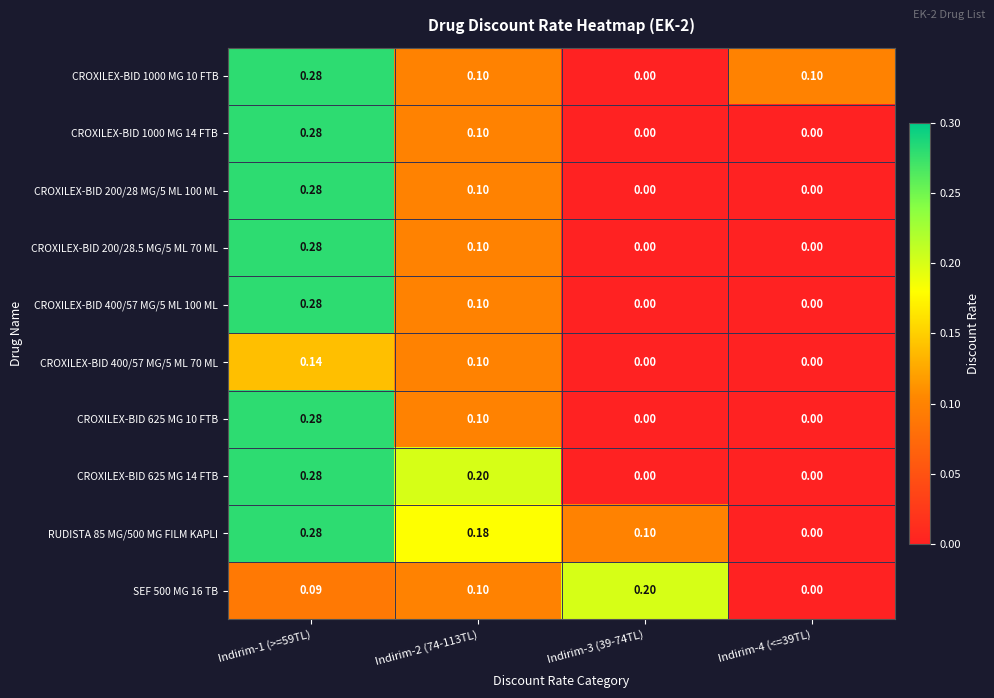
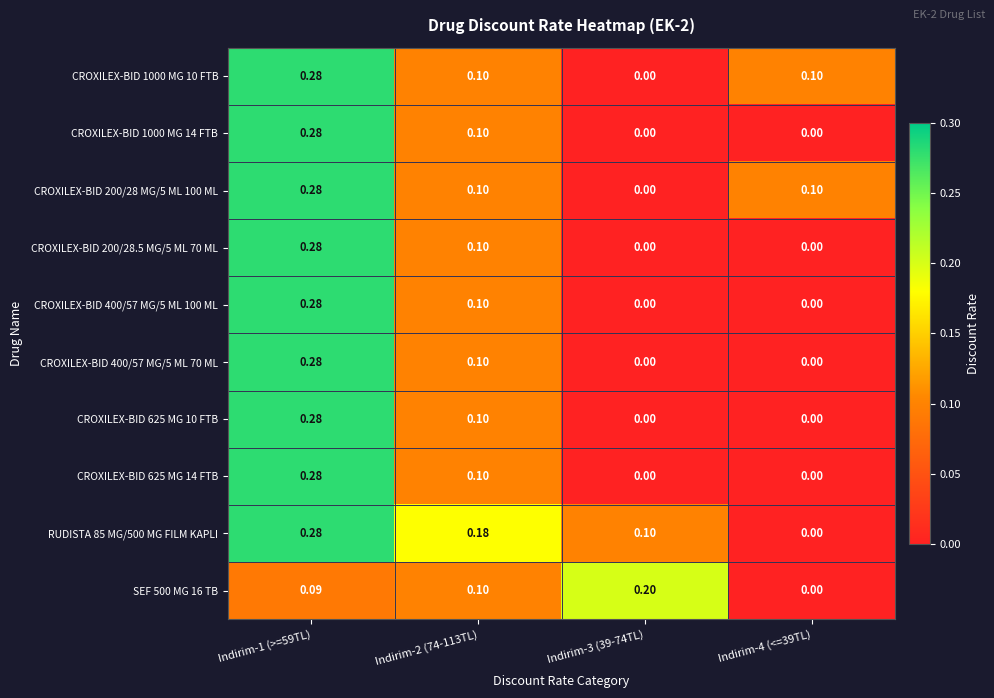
  {
    "CROXILEX-BID 1000 MG 10 FTB": {
      "Indirim-1 (>=59TL)": 0.28,
      "Indirim-2 (74-113TL)": 0.10,
      "Indirim-3 (39-74TL)": 0.00,
      "Indirim-4 (<=39TL)": 0.10
    },
    "CROXILEX-BID 1000 MG 14 FTB": {
      "Indirim-1 (>=59TL)": 0.28,
      "Indirim-2 (74-113TL)": 0.10,
      "Indirim-3 (39-74TL)": 0.00,
      "Indirim-4 (<=39TL)": 0.00
    },
    "CROXILEX-BID 200/28 MG/5 ML 100 ML": {
      "Indirim-1 (>=59TL)": 0.28,
      "Indirim-2 (74-113TL)": 0.10,
      "Indirim-3 (39-74TL)": 0.00,
-     "Indirim-4 (<=39TL)": 0.00
+     "Indirim-4 (<=39TL)": 0.10
    },
    "CROXILEX-BID 200/28.5 MG/5 ML 70 ML": {
      "Indirim-1 (>=59TL)": 0.28,
      "Indirim-2 (74-113TL)": 0.10,
      "Indirim-3 (39-74TL)": 0.00,
      "Indirim-4 (<=39TL)": 0.00
    },
    "CROXILEX-BID 400/57 MG/5 ML 100 ML": {
      "Indirim-1 (>=59TL)": 0.28,
      "Indirim-2 (74-113TL)": 0.10,
      "Indirim-3 (39-74TL)": 0.00,
      "Indirim-4 (<=39TL)": 0.00
    },
    "CROXILEX-BID 400/57 MG/5 ML 70 ML": {
-     "Indirim-1 (>=59TL)": 0.14,
+     "Indirim-1 (>=59TL)": 0.28,
      "Indirim-2 (74-113TL)": 0.10,
      "Indirim-3 (39-74TL)": 0.00,
      "Indirim-4 (<=39TL)": 0.00
    },
    "CROXILEX-BID 625 MG 10 FTB": {
      "Indirim-1 (>=59TL)": 0.28,
      "Indirim-2 (74-113TL)": 0.10,
      "Indirim-3 (39-74TL)": 0.00,
      "Indirim-4 (<=39TL)": 0.00
    },
    "CROXILEX-BID 625 MG 14 FTB": {
      "Indirim-1 (>=59TL)": 0.28,
-     "Indirim-2 (74-113TL)": 0.20,
+     "Indirim-2 (74-113TL)": 0.10,
      "Indirim-3 (39-74TL)": 0.00,
      "Indirim-4 (<=39TL)": 0.00
    },
    "RUDISTA 85 MG/500 MG FILM KAPLI": {
      "Indirim-1 (>=59TL)": 0.28,
      "Indirim-2 (74-113TL)": 0.18,
      "Indirim-3 (39-74TL)": 0.10,
      "Indirim-4 (<=39TL)": 0.00
    },
    "SEF 500 MG 16 TB": {
      "Indirim-1 (>=59TL)": 0.09,
      "Indirim-2 (74-113TL)": 0.10,
      "Indirim-3 (39-74TL)": 0.20,
      "Indirim-4 (<=39TL)": 0.00
    }
  }
